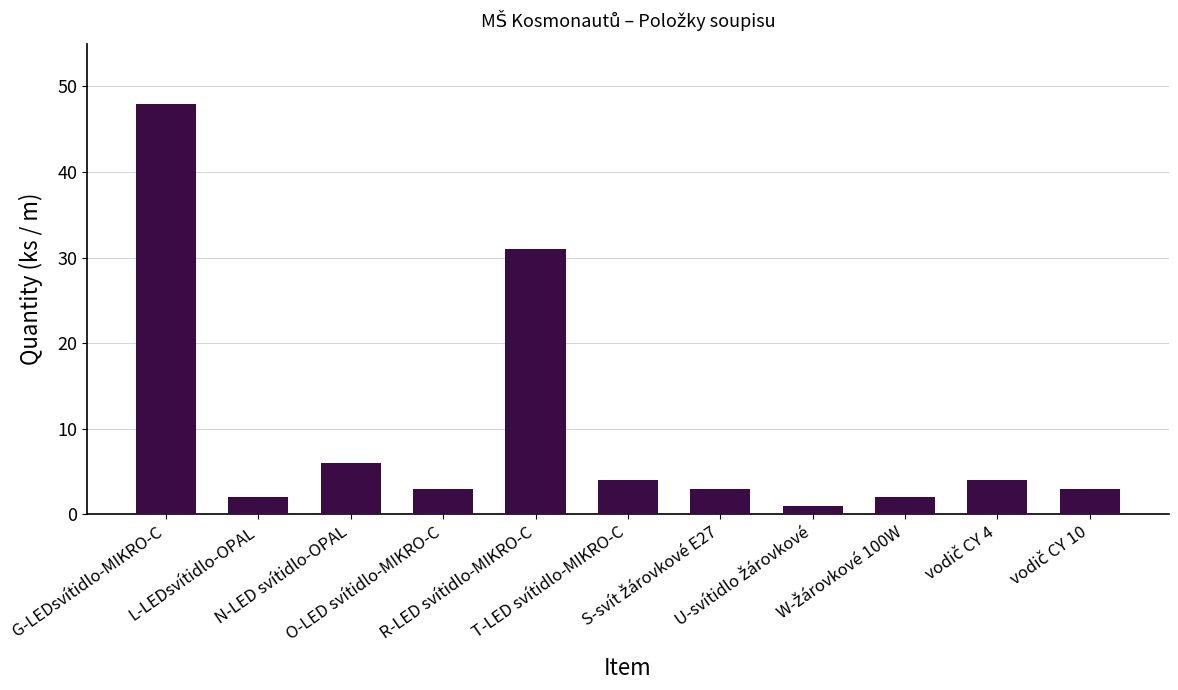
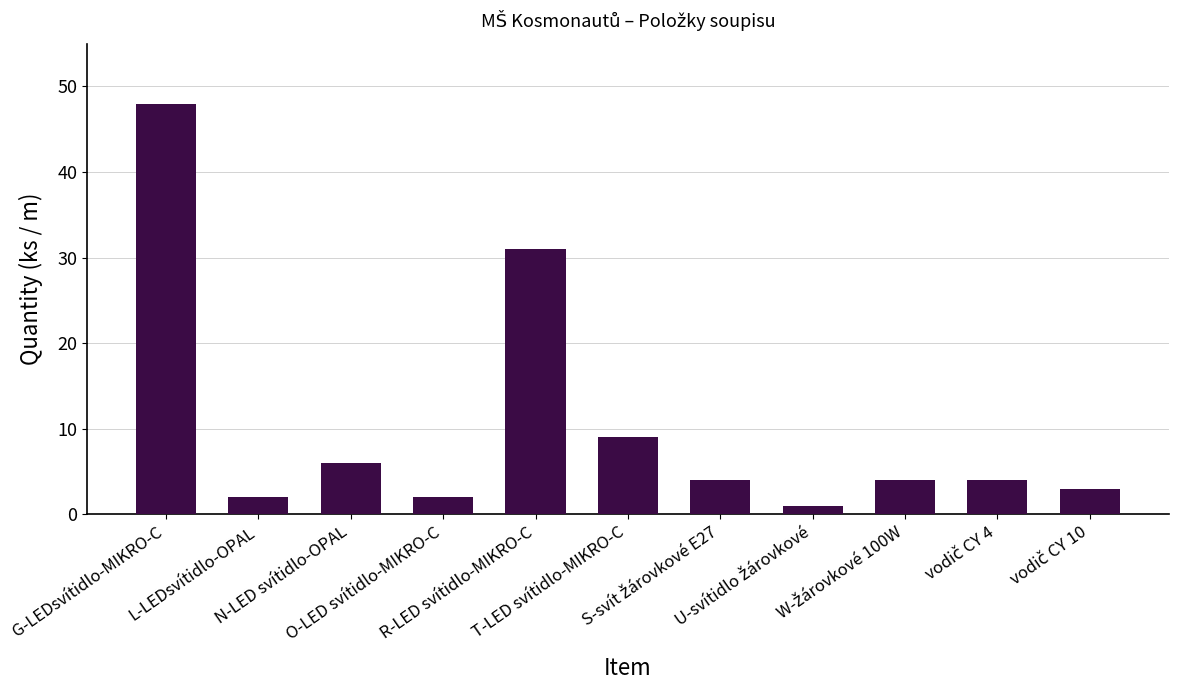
  {
    "G-LEDsvítidlo-MIKRO-C": 48,
    "L-LEDsvítidlo-OPAL": 2,
    "N-LED svítidlo-OPAL": 6,
-   "O-LED svítidlo-MIKRO-C": 3,
+   "O-LED svítidlo-MIKRO-C": 2,
    "R-LED svítidlo-MIKRO-C": 31,
-   "T-LED svítidlo-MIKRO-C": 4,
-   "S-svít žárovkové E27": 3,
+   "T-LED svítidlo-MIKRO-C": 9,
+   "S-svít žárovkové E27": 4,
    "U-svítidlo žárovkové": 1,
-   "W-žárovkové 100W": 2,
+   "W-žárovkové 100W": 4,
    "vodič CY 4": 4,
    "vodič CY 10": 3
  }
